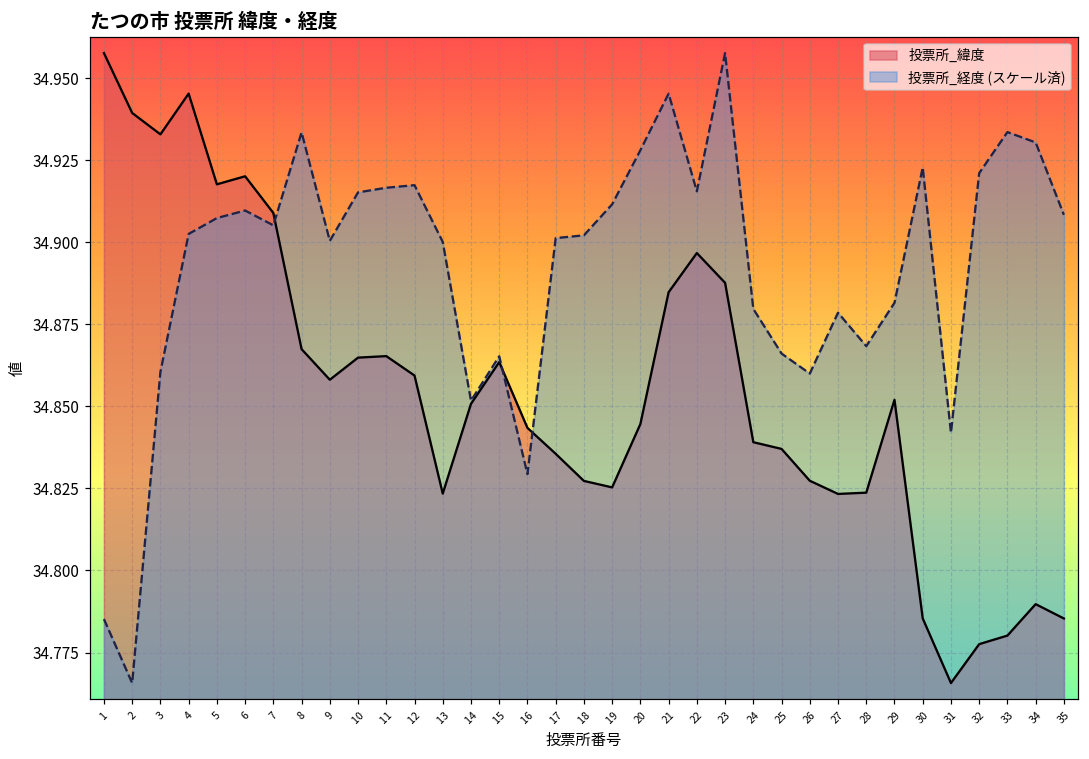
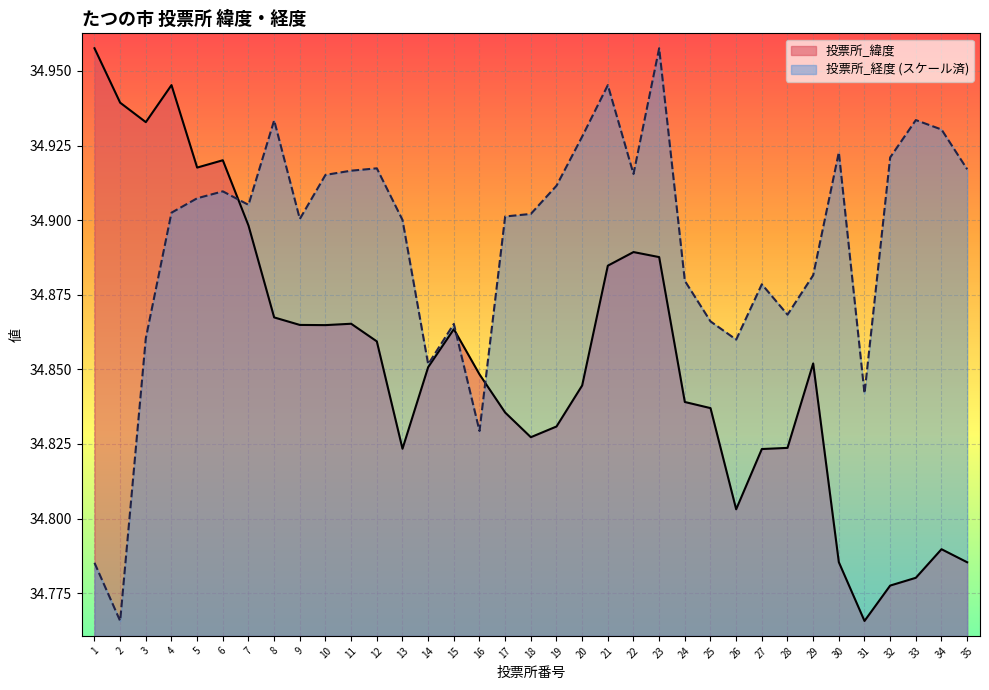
  {
    "投票所_緯度": {
      "1": 34.958,
      "2": 34.939,
      "3": 34.933,
      "4": 34.945,
      "5": 34.918,
      "6": 34.920,
-     "7": 34.909,
+     "7": 34.898,
      "8": 34.867,
-     "9": 34.858,
+     "9": 34.865,
      "10": 34.865,
      "11": 34.865,
      "12": 34.859,
      "13": 34.823,
      "14": 34.851,
      "15": 34.863,
-     "16": 34.843,
+     "16": 34.848,
      "17": 34.836,
      "18": 34.827,
-     "19": 34.825,
+     "19": 34.831,
      "20": 34.845,
      "21": 34.885,
-     "22": 34.897,
+     "22": 34.889,
      "23": 34.888,
      "24": 34.839,
      "25": 34.837,
-     "26": 34.827,
+     "26": 34.803,
      "27": 34.823,
      "28": 34.824,
      "29": 34.852,
      "30": 34.785,
      "31": 34.766,
      "32": 34.778,
      "33": 34.780,
      "34": 34.790,
      "35": 34.785
    },
    "投票所_経度 (スケール済)": {
      "1": 34.785,
      "2": 34.766,
      "3": 34.860,
      "4": 34.902,
      "5": 34.907,
      "6": 34.910,
      "7": 34.905,
      "8": 34.933,
      "9": 34.900,
      "10": 34.915,
      "11": 34.917,
      "12": 34.917,
      "13": 34.900,
      "14": 34.852,
      "15": 34.865,
      "16": 34.829,
      "17": 34.901,
      "18": 34.902,
      "19": 34.912,
      "20": 34.928,
      "21": 34.945,
      "22": 34.915,
      "23": 34.958,
      "24": 34.880,
      "25": 34.866,
      "26": 34.860,
      "27": 34.879,
      "28": 34.868,
      "29": 34.882,
      "30": 34.923,
      "31": 34.842,
      "32": 34.921,
      "33": 34.934,
      "34": 34.930,
-     "35": 34.908
+     "35": 34.917
    }
  }
